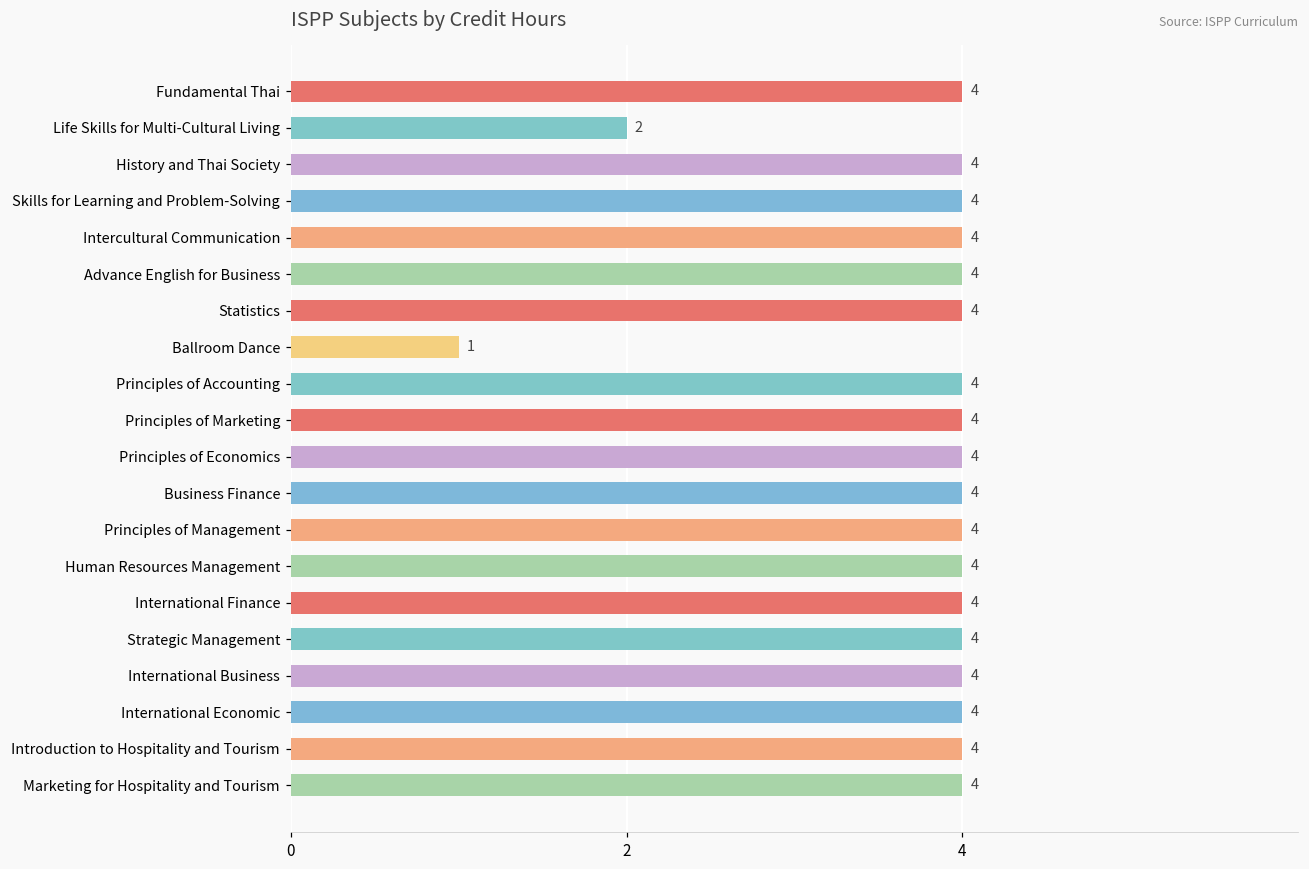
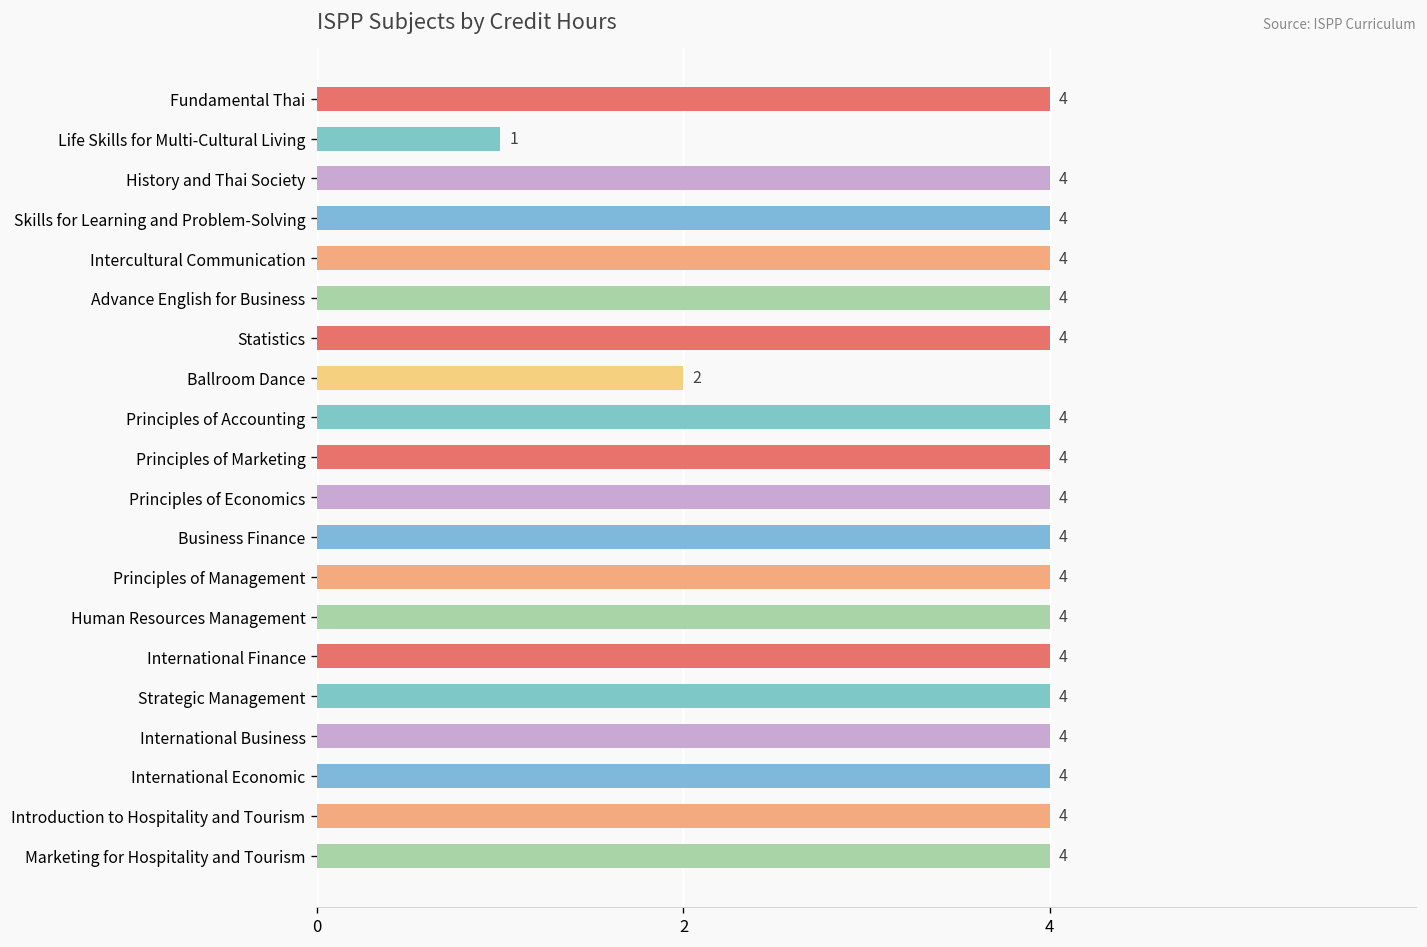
  {
    "Fundamental Thai": 4,
-   "Life Skills for Multi-Cultural Living": 2,
+   "Life Skills for Multi-Cultural Living": 1,
    "History and Thai Society": 4,
    "Skills for Learning and Problem-Solving": 4,
    "Intercultural Communication": 4,
    "Advance English for Business": 4,
    "Statistics": 4,
-   "Ballroom Dance": 1,
+   "Ballroom Dance": 2,
    "Principles of Accounting": 4,
    "Principles of Marketing": 4,
    "Principles of Economics": 4,
    "Business Finance": 4,
    "Principles of Management": 4,
    "Human Resources Management": 4,
    "International Finance": 4,
    "Strategic Management": 4,
    "International Business": 4,
    "International Economic": 4,
    "Introduction to Hospitality and Tourism": 4,
    "Marketing for Hospitality and Tourism": 4
  }
